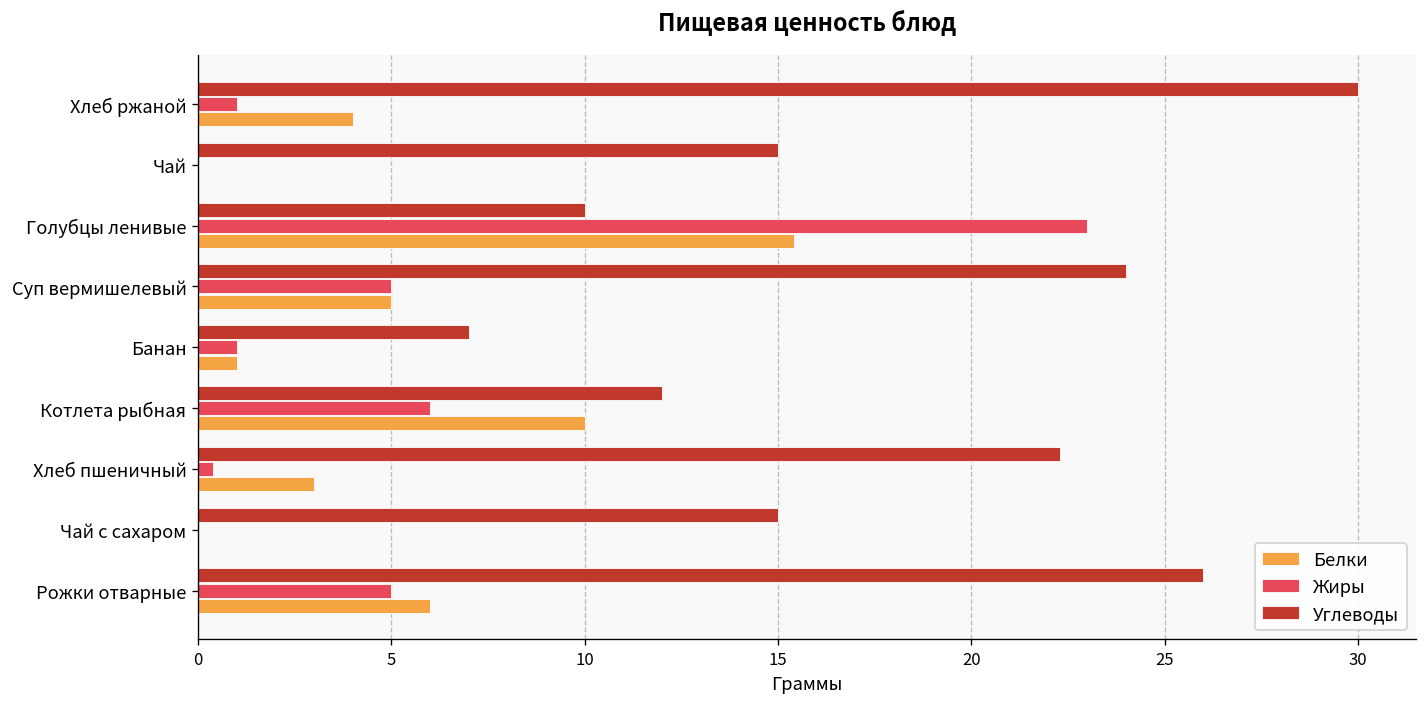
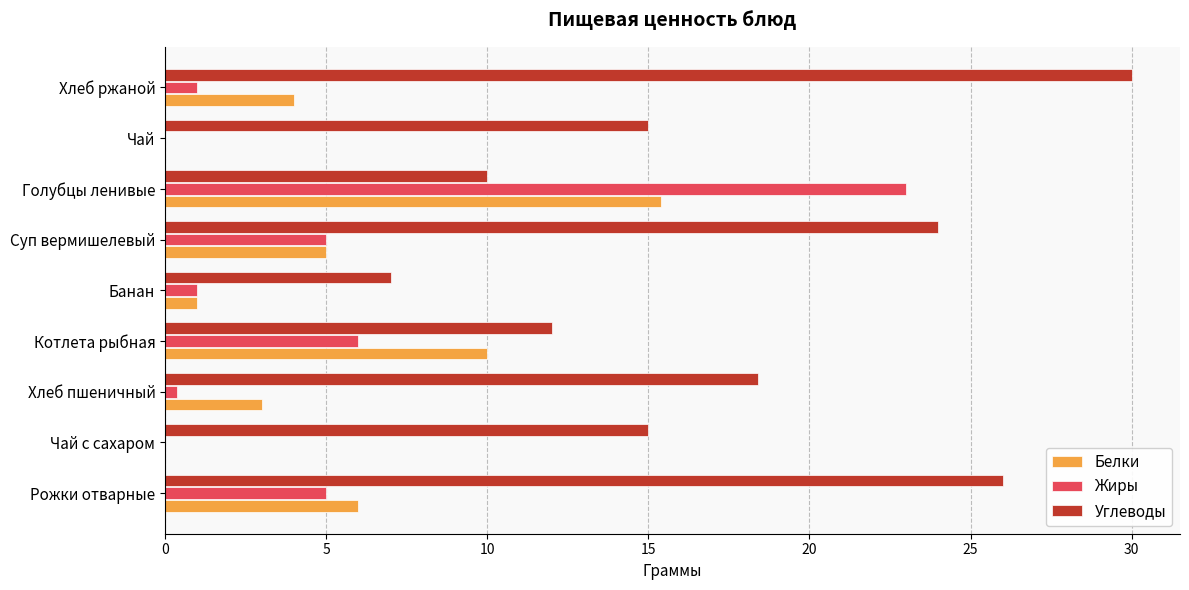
  {
    "Белки": {
      "Хлеб ржаной": 4.0,
      "Чай": 0.0,
      "Голубцы ленивые": 15.4,
      "Суп вермишелевый": 5.0,
      "Банан": 1.0,
      "Котлета рыбная": 10.0,
      "Хлеб пшеничный": 3.0,
      "Чай с сахаром": 0.0,
      "Рожки отварные": 6.0
    },
    "Жиры": {
      "Хлеб ржаной": 1.0,
      "Чай": 0.0,
      "Голубцы ленивые": 23.0,
      "Суп вермишелевый": 5.0,
      "Банан": 1.0,
      "Котлета рыбная": 6.0,
      "Хлеб пшеничный": 0.4,
      "Чай с сахаром": 0.0,
      "Рожки отварные": 5.0
    },
    "Углеводы": {
      "Хлеб ржаной": 30.0,
      "Чай": 15.0,
      "Голубцы ленивые": 10.0,
      "Суп вермишелевый": 24.0,
      "Банан": 7.0,
      "Котлета рыбная": 12.0,
-     "Хлеб пшеничный": 22.3,
+     "Хлеб пшеничный": 18.4,
      "Чай с сахаром": 15.0,
      "Рожки отварные": 26.0
    }
  }
